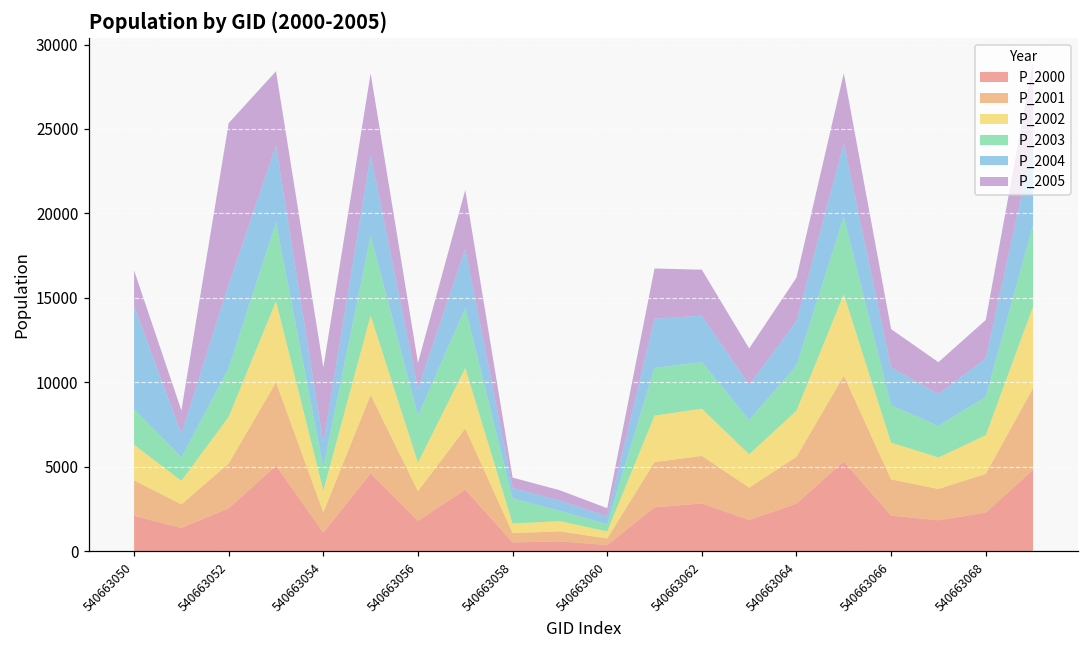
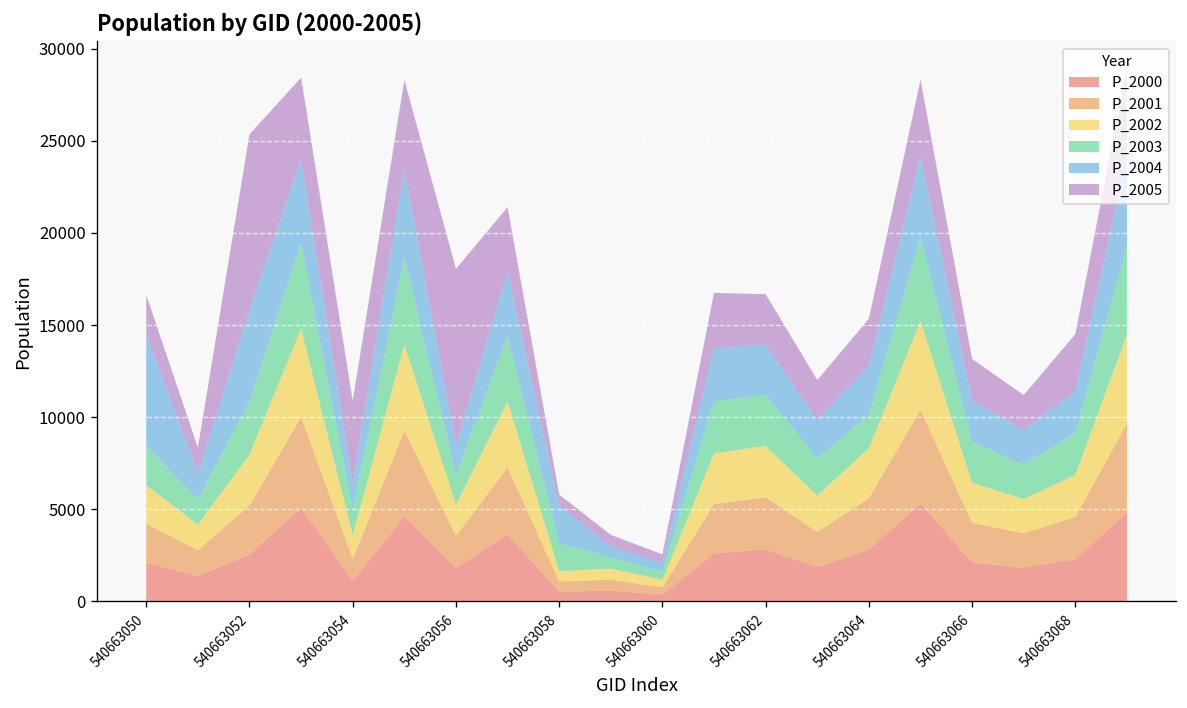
  {
    "P_2003": {
      "540663050": 2100,
      "540663052": 2900,
      "540663054": 1400,
-     "540663056": 2800,
+     "540663056": 1600,
      "540663058": 1500,
      "540663060": 400,
      "540663062": 2800,
-     "540663064": 2700,
+     "540663064": 1800,
      "540663066": 2200,
      "540663068": 2300
    },
    "P_2004": {
      "540663050": 6100,
      "540663052": 5000,
      "540663054": 1500,
      "540663056": 1600,
-     "540663058": 600,
+     "540663058": 2000,
      "540663060": 500,
      "540663062": 2700,
      "540663064": 2600,
      "540663066": 2200,
      "540663068": 2300
    },
    "P_2005": {
      "540663050": 2100,
      "540663052": 9500,
      "540663054": 4400,
-     "540663056": 1500,
+     "540663056": 9600,
      "540663058": 600,
      "540663060": 500,
      "540663062": 2700,
      "540663064": 2600,
      "540663066": 2300,
-     "540663068": 2300
+     "540663068": 3100
    }
  }
